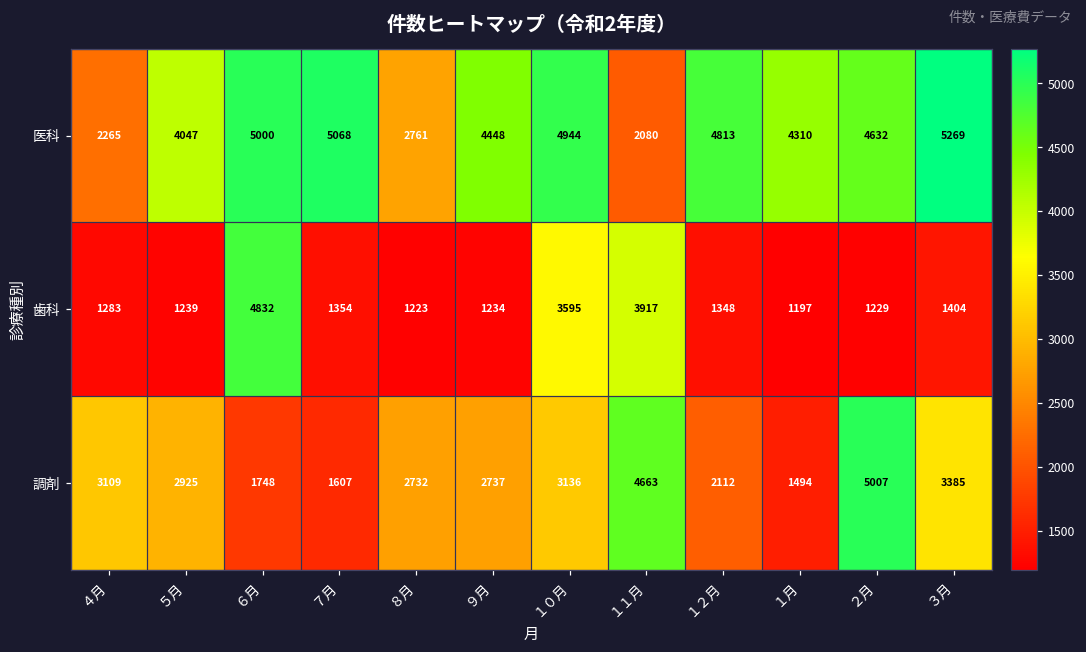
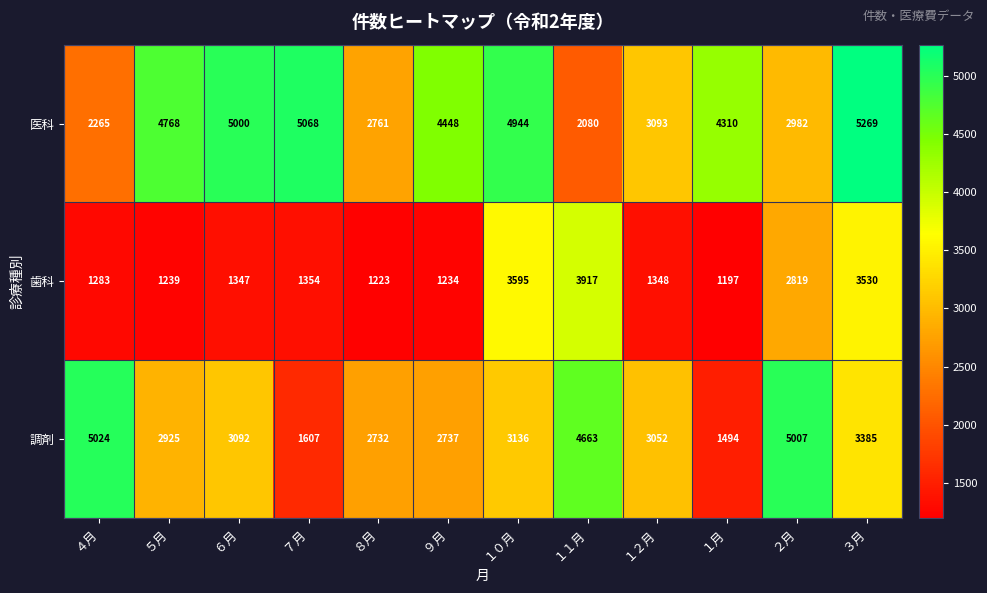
  {
    "医科": {
      "４月": 2265,
-     "５月": 4047,
+     "５月": 4768,
      "６月": 5000,
      "７月": 5068,
      "８月": 2761,
      "９月": 4448,
      "１０月": 4944,
      "１１月": 2080,
-     "１２月": 4813,
+     "１２月": 3093,
      "１月": 4310,
-     "２月": 4632,
+     "２月": 2982,
      "３月": 5269
    },
    "歯科": {
      "４月": 1283,
      "５月": 1239,
-     "６月": 4832,
+     "６月": 1347,
      "７月": 1354,
      "８月": 1223,
      "９月": 1234,
      "１０月": 3595,
      "１１月": 3917,
      "１２月": 1348,
      "１月": 1197,
-     "２月": 1229,
-     "３月": 1404
+     "２月": 2819,
+     "３月": 3530
    },
    "調剤": {
-     "４月": 3109,
+     "４月": 5024,
      "５月": 2925,
-     "６月": 1748,
+     "６月": 3092,
      "７月": 1607,
      "８月": 2732,
      "９月": 2737,
      "１０月": 3136,
      "１１月": 4663,
-     "１２月": 2112,
+     "１２月": 3052,
      "１月": 1494,
      "２月": 5007,
      "３月": 3385
    }
  }
